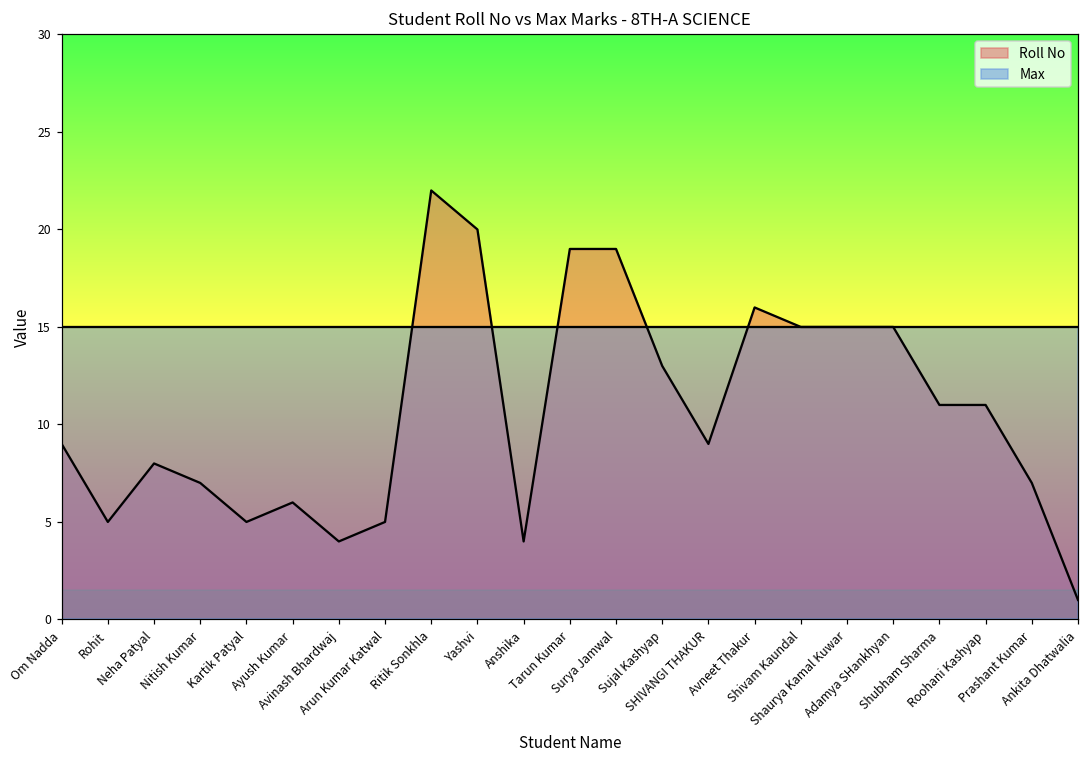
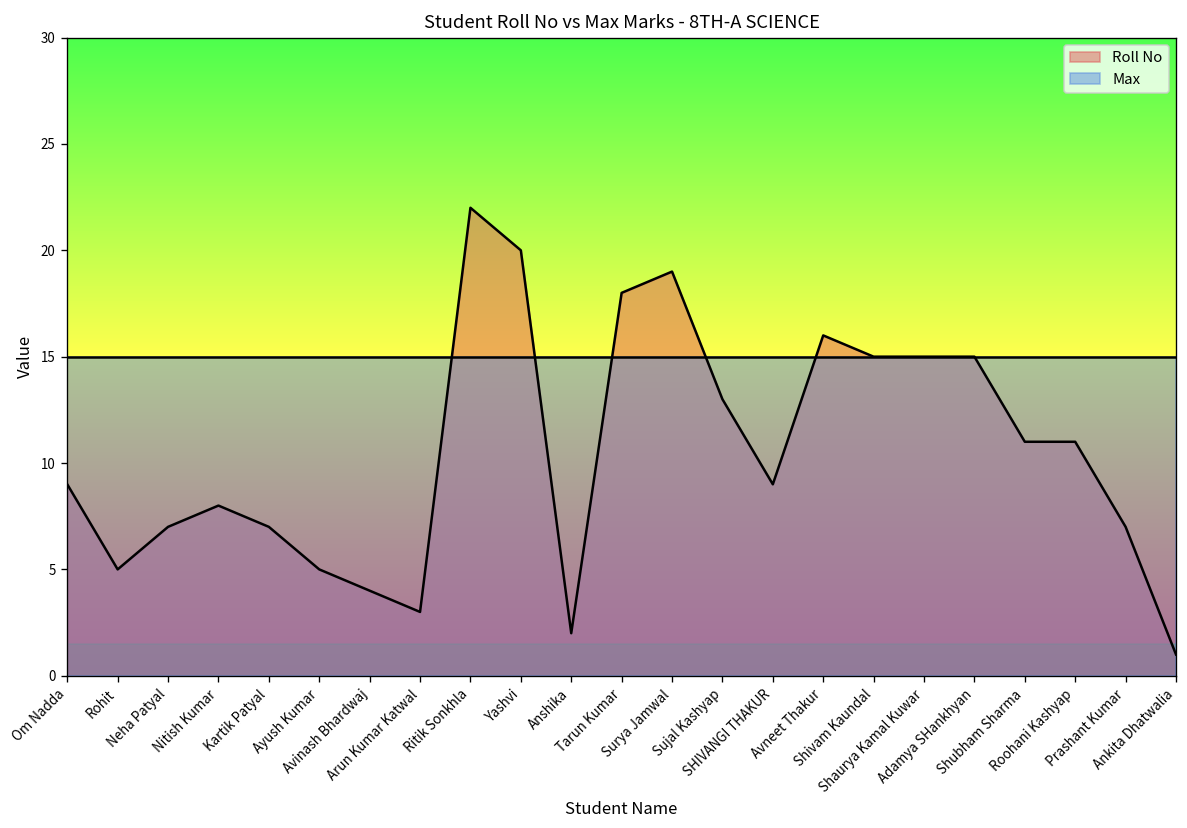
  {
    "Roll No": {
      "Om Nadda": 9,
      "Rohit": 5,
-     "Neha Patyal": 8,
-     "Nitish Kumar": 7,
-     "Kartik Patyal": 5,
-     "Ayush Kumar": 6,
+     "Neha Patyal": 7,
+     "Nitish Kumar": 8,
+     "Kartik Patyal": 7,
+     "Ayush Kumar": 5,
      "Avinash Bhardwaj": 4,
-     "Arun Kumar Katwal": 5,
+     "Arun Kumar Katwal": 3,
      "Ritik Sonkhla": 22,
      "Yashvi": 20,
-     "Anshika": 4,
-     "Tarun Kumar": 19,
+     "Anshika": 2,
+     "Tarun Kumar": 18,
      "Surya Jamwal": 19,
      "Sujal Kashyap": 13,
      "SHIVANGI THAKUR": 9,
      "Avneet Thakur": 16,
      "Shubham Sharma": 11,
      "Roohani Kashyap": 11,
      "Prashant Kumar": 7,
      "Ankita Dhatwalia": 1
    },
    "Max": {
      "Om Nadda": 15,
      "Rohit": 15,
      "Neha Patyal": 15,
      "Nitish Kumar": 15,
      "Kartik Patyal": 15,
      "Ayush Kumar": 15,
      "Avinash Bhardwaj": 15,
      "Arun Kumar Katwal": 15,
      "Ritik Sonkhla": 15,
      "Yashvi": 15,
      "Anshika": 15,
      "Tarun Kumar": 15,
      "Surya Jamwal": 15,
      "Sujal Kashyap": 15,
      "SHIVANGI THAKUR": 15,
      "Avneet Thakur": 15,
      "Shubham Sharma": 15,
      "Roohani Kashyap": 15,
      "Prashant Kumar": 15,
      "Ankita Dhatwalia": 15
    }
  }
